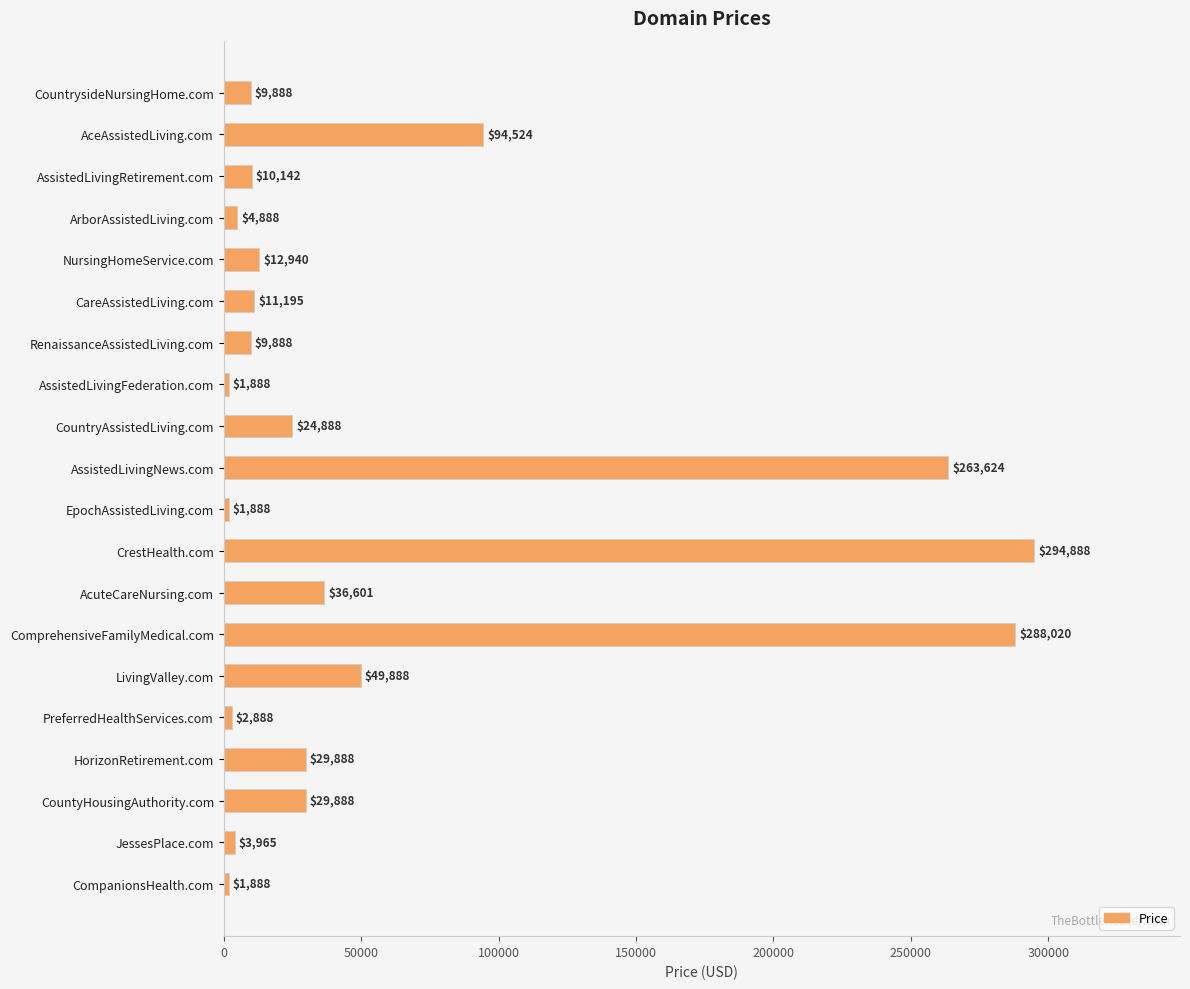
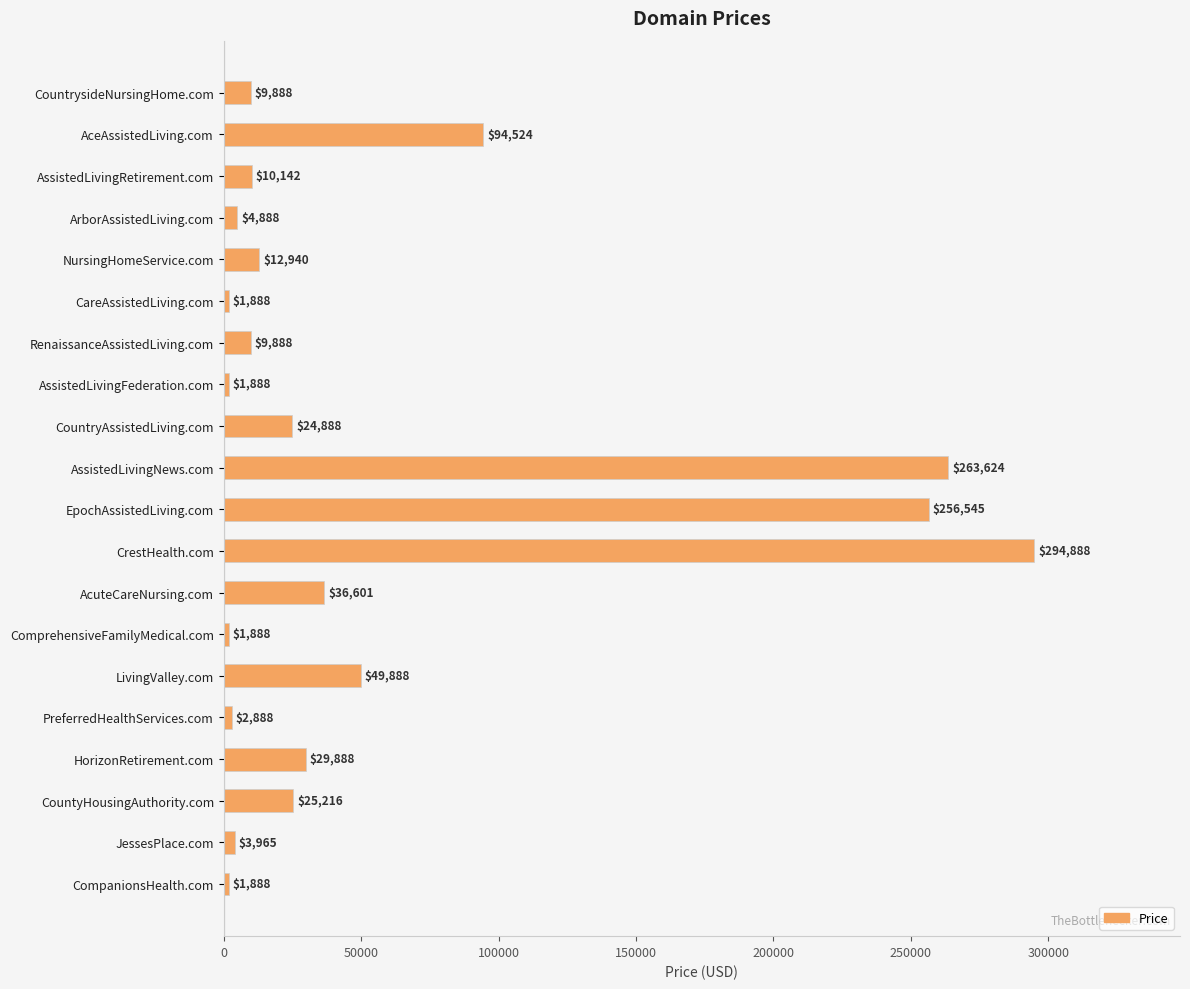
  {
    "CountrysideNursingHome.com": "$9,888",
    "AceAssistedLiving.com": "$94,524",
    "AssistedLivingRetirement.com": "$10,142",
    "ArborAssistedLiving.com": "$4,888",
    "NursingHomeService.com": "$12,940",
-   "CareAssistedLiving.com": "$11,195",
+   "CareAssistedLiving.com": "$1,888",
    "RenaissanceAssistedLiving.com": "$9,888",
    "AssistedLivingFederation.com": "$1,888",
    "CountryAssistedLiving.com": "$24,888",
    "AssistedLivingNews.com": "$263,624",
-   "EpochAssistedLiving.com": "$1,888",
+   "EpochAssistedLiving.com": "$256,545",
    "CrestHealth.com": "$294,888",
    "AcuteCareNursing.com": "$36,601",
-   "ComprehensiveFamilyMedical.com": "$288,020",
+   "ComprehensiveFamilyMedical.com": "$1,888",
    "LivingValley.com": "$49,888",
    "PreferredHealthServices.com": "$2,888",
    "HorizonRetirement.com": "$29,888",
-   "CountyHousingAuthority.com": "$29,888",
+   "CountyHousingAuthority.com": "$25,216",
    "JessesPlace.com": "$3,965",
    "CompanionsHealth.com": "$1,888"
  }
